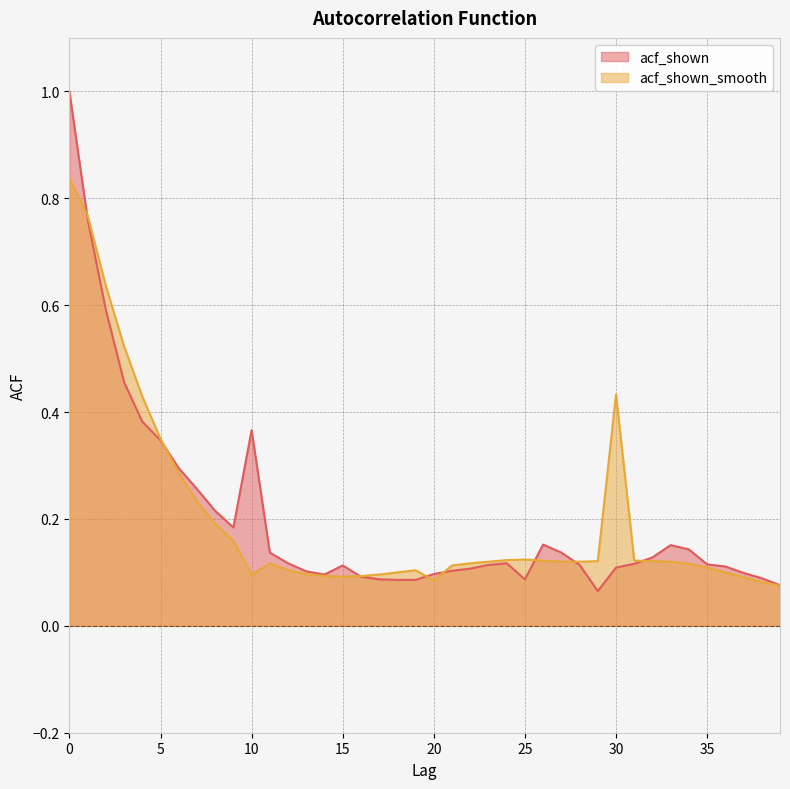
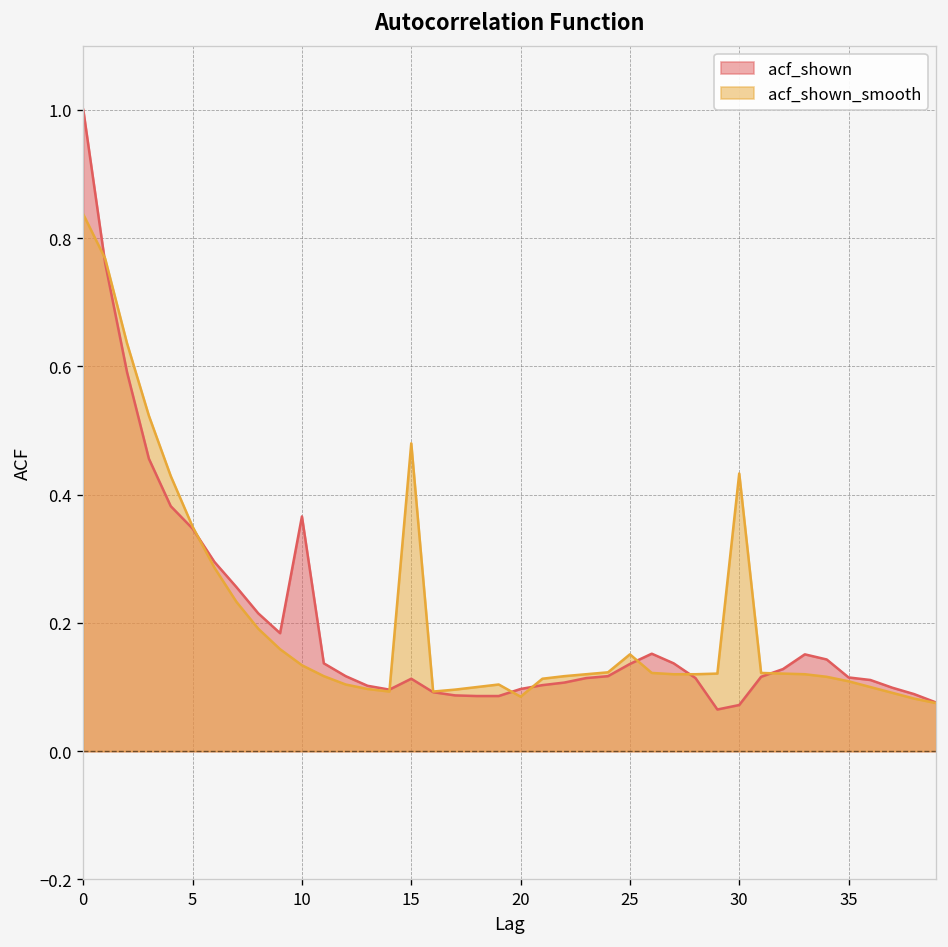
  {
    "acf_shown": {
      "0": 1.00,
      "10": 0.37,
      "15": 0.11,
      "20": 0.10,
-     "25": 0.09,
-     "30": 0.11,
+     "25": 0.14,
+     "30": 0.07,
      "35": 0.12
    },
    "acf_shown_smooth": {
      "0": 0.84,
-     "10": 0.10,
-     "15": 0.09,
+     "10": 0.13,
+     "15": 0.48,
      "20": 0.09,
-     "25": 0.12,
+     "25": 0.15,
      "30": 0.43,
      "35": 0.11
    }
  }
